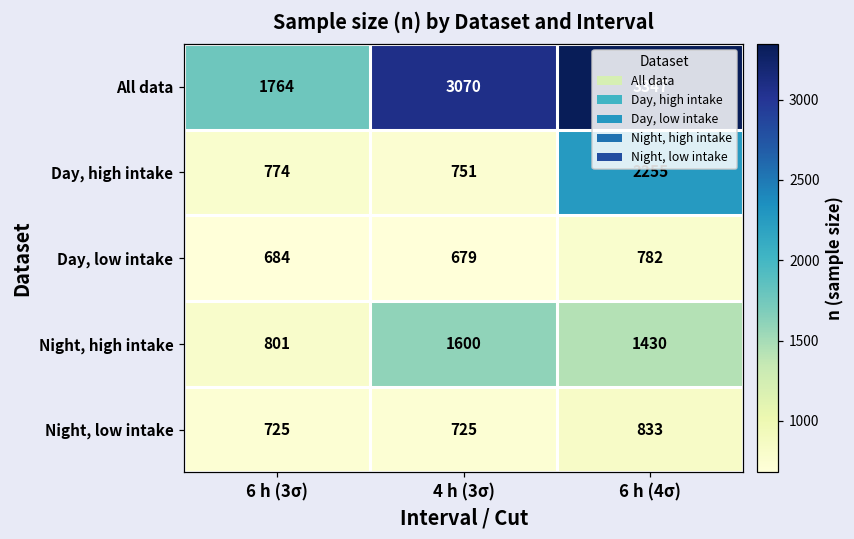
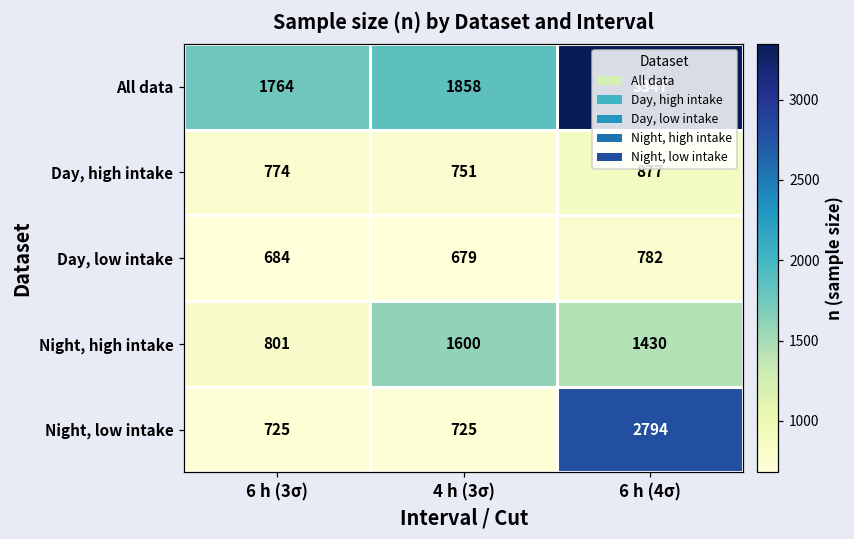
  {
    "All data": {
      "6 h (3σ)": 1764,
-     "4 h (3σ)": 3070
+     "4 h (3σ)": 1858
    },
    "Day, high intake": {
      "6 h (3σ)": 774,
      "4 h (3σ)": 751,
-     "6 h (4σ)": 2255
+     "6 h (4σ)": 877
    },
    "Day, low intake": {
      "6 h (3σ)": 684,
      "4 h (3σ)": 679,
      "6 h (4σ)": 782
    },
    "Night, high intake": {
      "6 h (3σ)": 801,
      "4 h (3σ)": 1600,
      "6 h (4σ)": 1430
    },
    "Night, low intake": {
      "6 h (3σ)": 725,
      "4 h (3σ)": 725,
-     "6 h (4σ)": 833
+     "6 h (4σ)": 2794
    }
  }
